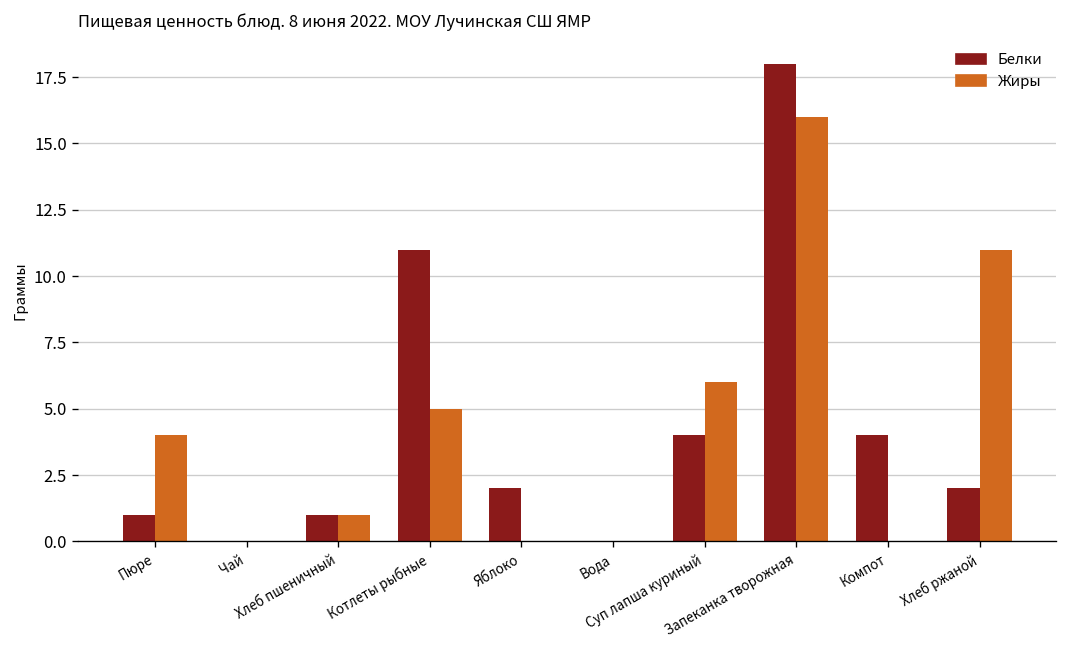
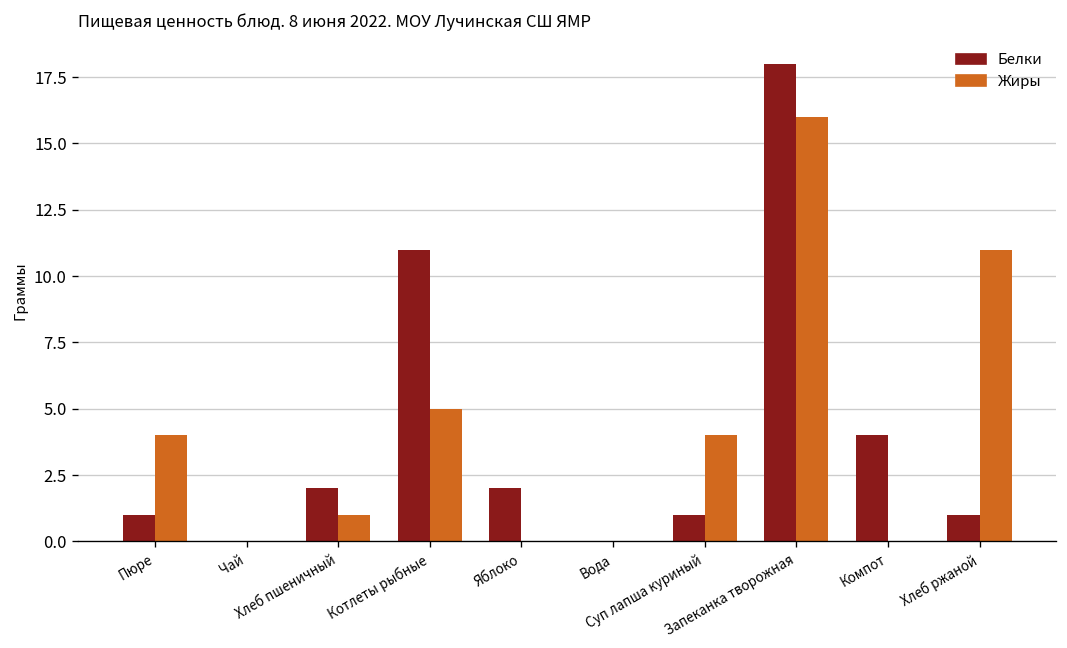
  {
    "Белки": {
      "Пюре": 1,
      "Чай": 0,
-     "Хлеб пшеничный": 1,
+     "Хлеб пшеничный": 2,
      "Котлеты рыбные": 11,
      "Яблоко": 2,
      "Вода": 0,
-     "Суп лапша куриный": 4,
+     "Суп лапша куриный": 1,
      "Запеканка творожная": 18,
      "Компот": 4,
-     "Хлеб ржаной": 2
+     "Хлеб ржаной": 1
    },
    "Жиры": {
      "Пюре": 4,
      "Чай": 0,
      "Хлеб пшеничный": 1,
      "Котлеты рыбные": 5,
      "Яблоко": 0,
      "Вода": 0,
-     "Суп лапша куриный": 6,
+     "Суп лапша куриный": 4,
      "Запеканка творожная": 16,
      "Компот": 0,
      "Хлеб ржаной": 11
    }
  }
